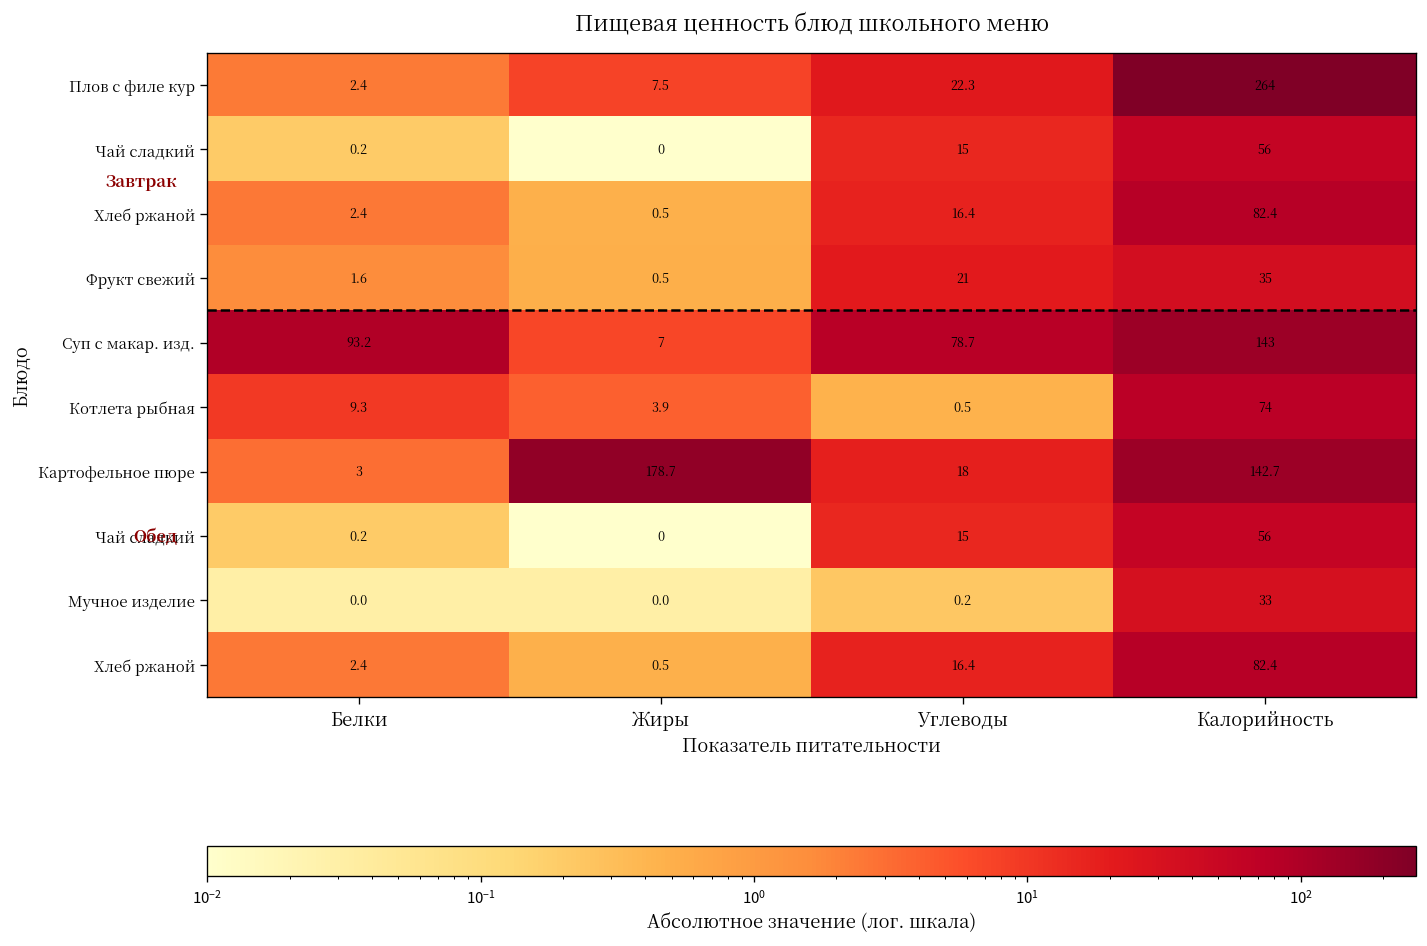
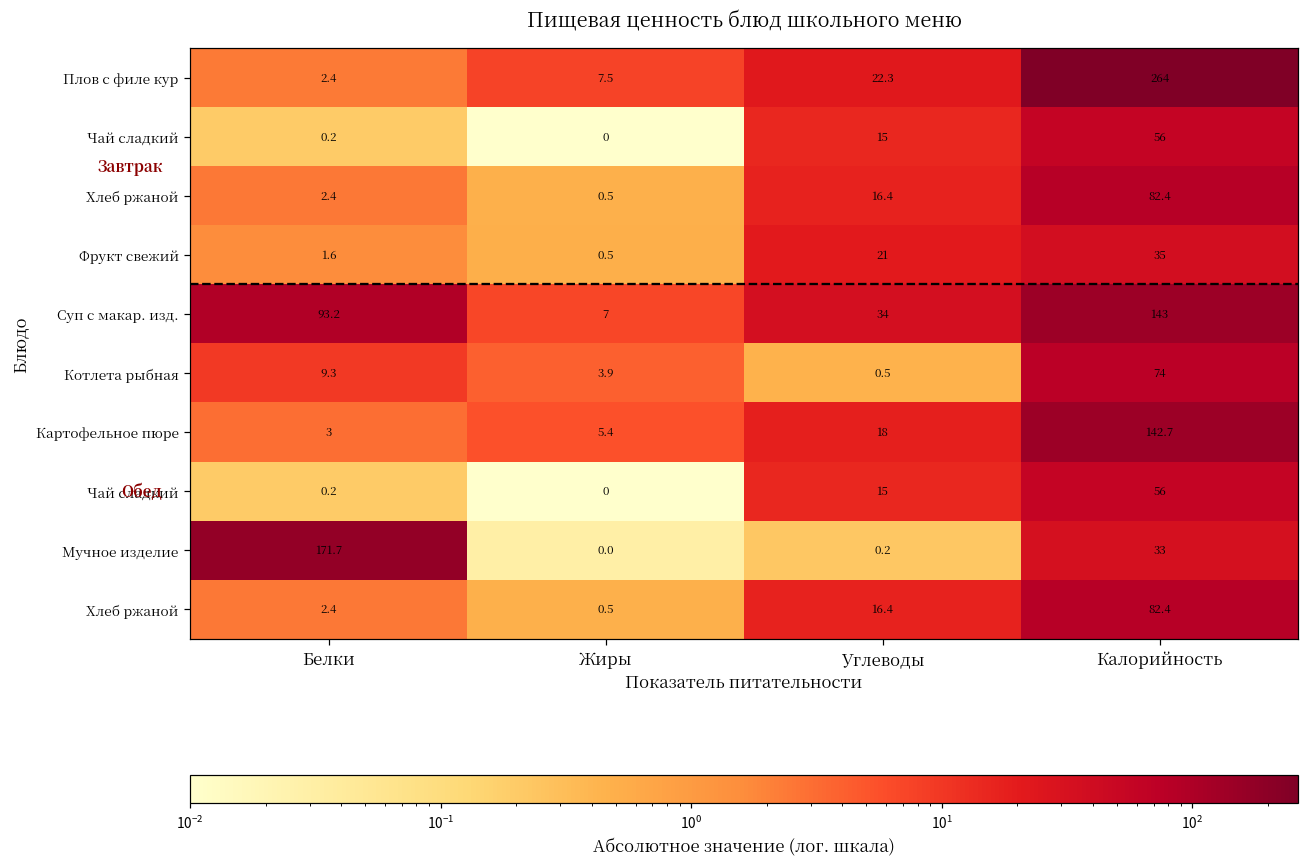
  {
    "Плов с филе кур": {
      "Белки": 2.4,
      "Жиры": 7.5,
      "Углеводы": 22.3,
      "Калорийность": 264
    },
    "Фрукт свежий": {
      "Белки": 1.6,
      "Жиры": 0.5,
      "Углеводы": 21,
      "Калорийность": 35
    },
    "Суп с макар. изд.": {
      "Белки": 93.2,
      "Жиры": 7,
-     "Углеводы": 78.7,
+     "Углеводы": 34,
      "Калорийность": 143
    },
    "Котлета рыбная": {
      "Белки": 9.3,
      "Жиры": 3.9,
      "Углеводы": 0.5,
      "Калорийность": 74
    },
    "Картофельное пюре": {
      "Белки": 3,
-     "Жиры": 178.7,
+     "Жиры": 5.4,
      "Углеводы": 18,
      "Калорийность": 142.7
    },
    "Мучное изделие": {
-     "Белки": 0.0,
+     "Белки": 171.7,
      "Жиры": 0.0,
      "Углеводы": 0.2,
      "Калорийность": 33
    }
  }
